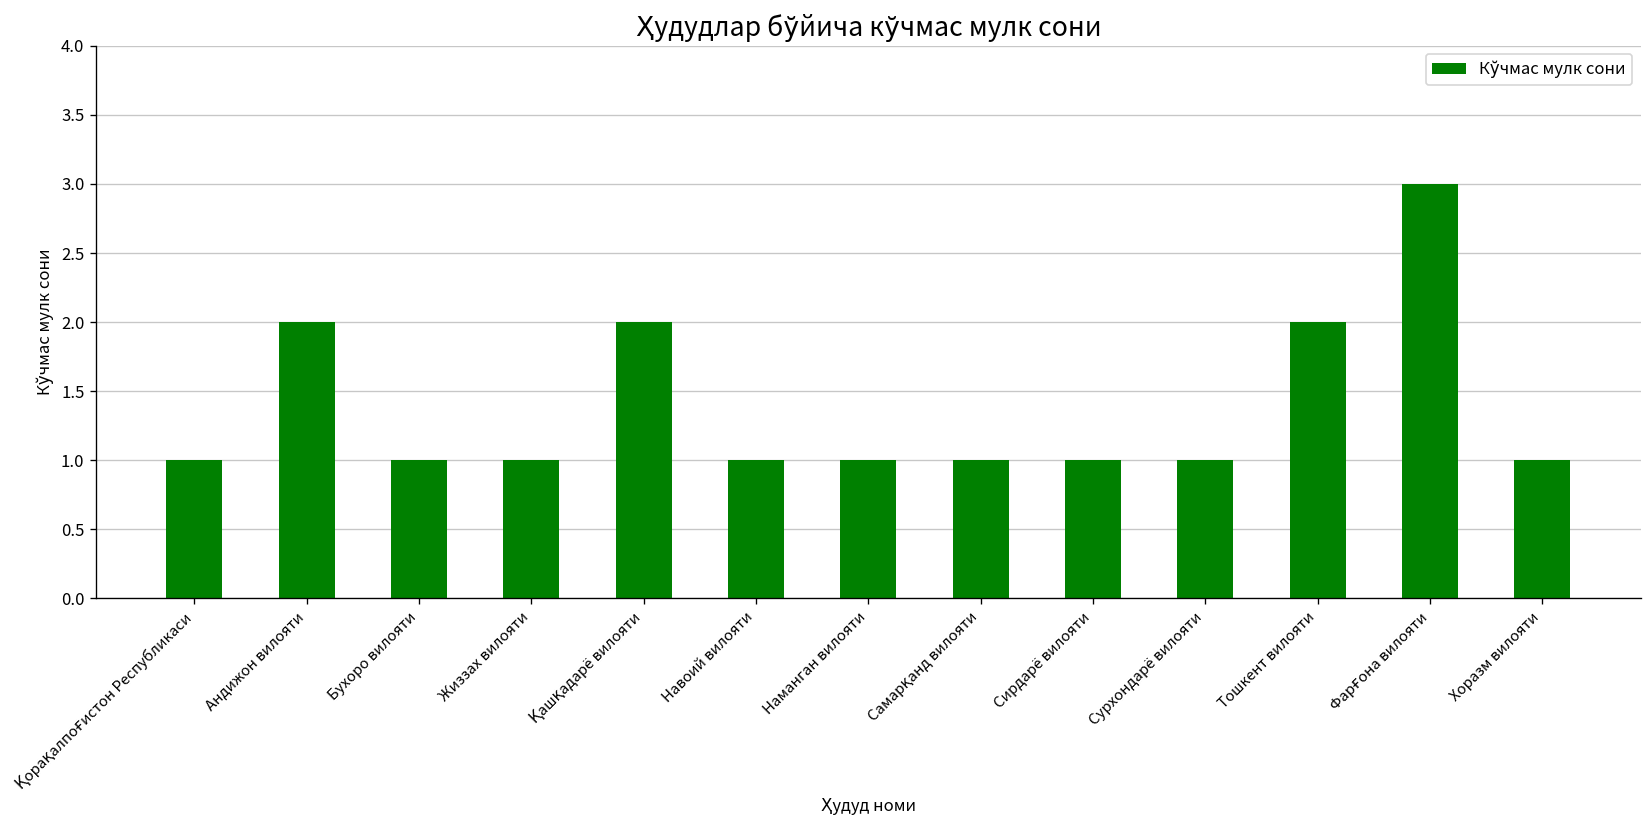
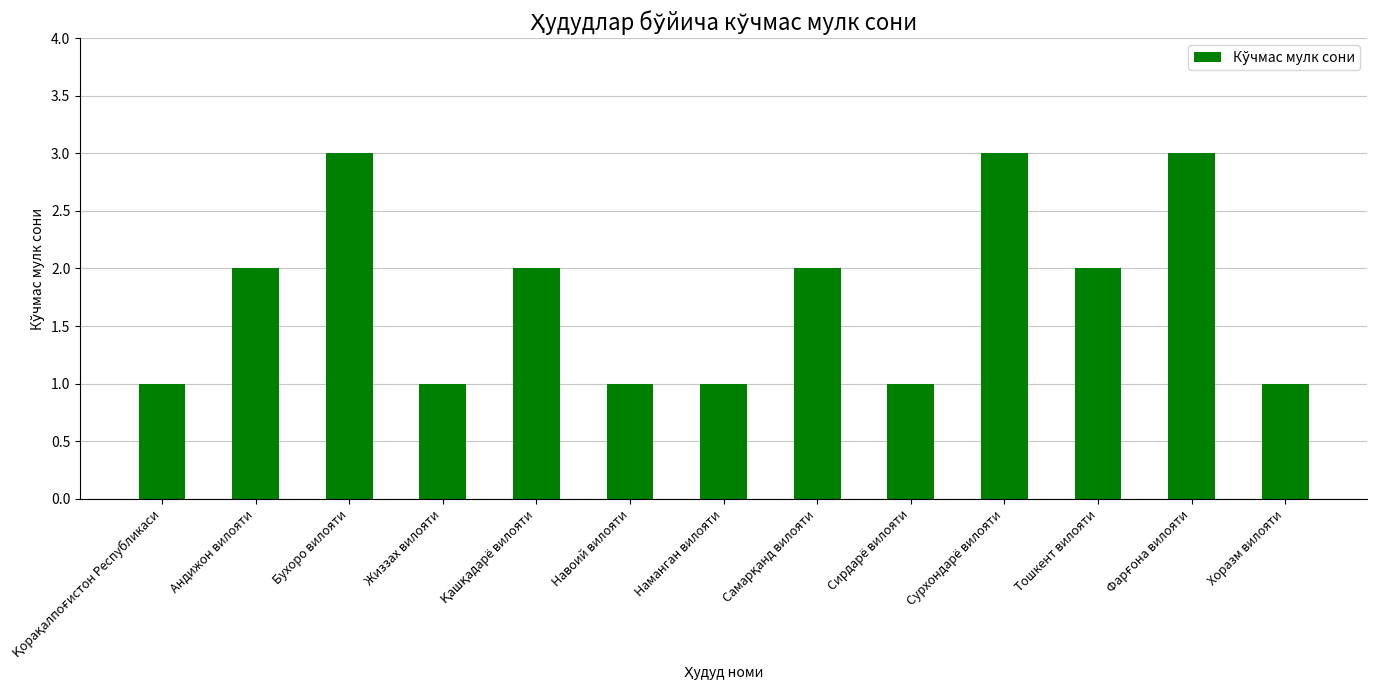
  {
    "Қорақалпоғистон Республикаси": 1,
    "Андижон вилояти": 2,
-   "Бухоро вилояти": 1,
+   "Бухоро вилояти": 3,
    "Жиззах вилояти": 1,
    "Қашқадарё вилояти": 2,
    "Навоий вилояти": 1,
    "Наманган вилояти": 1,
-   "Самарқанд вилояти": 1,
+   "Самарқанд вилояти": 2,
    "Сирдарё вилояти": 1,
-   "Сурхондарё вилояти": 1,
+   "Сурхондарё вилояти": 3,
    "Тошкент вилояти": 2,
    "Фарғона вилояти": 3,
    "Хоразм вилояти": 1
  }
